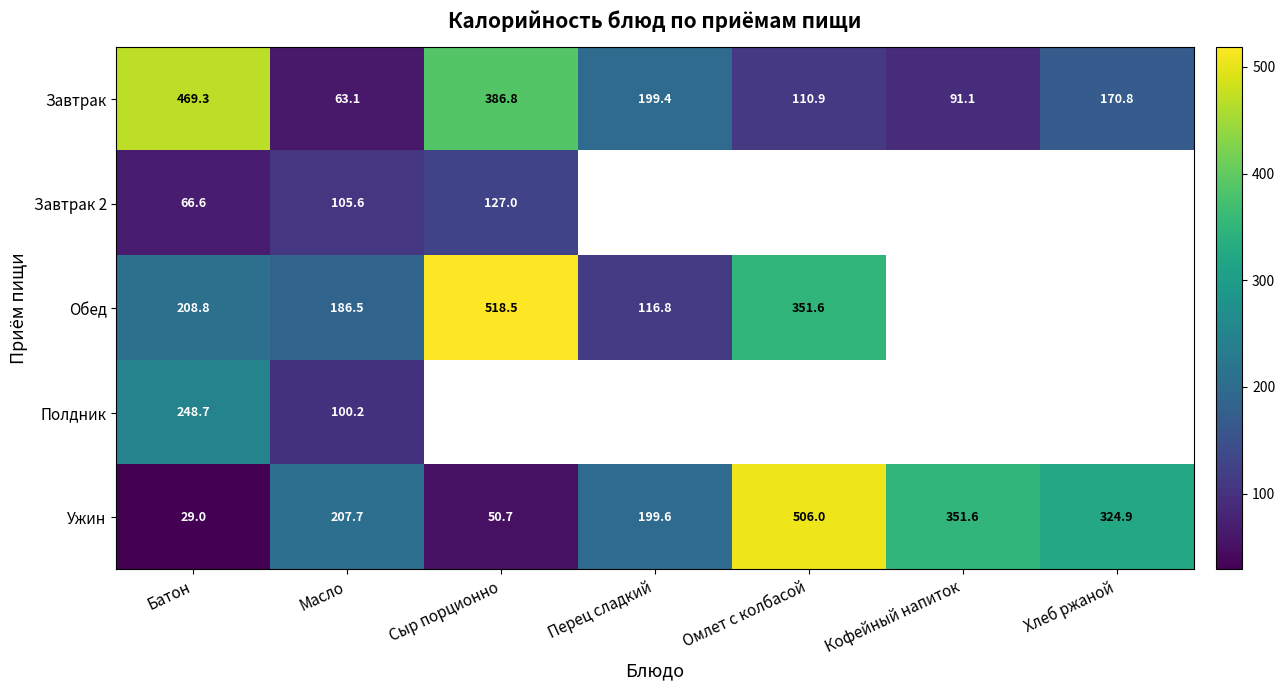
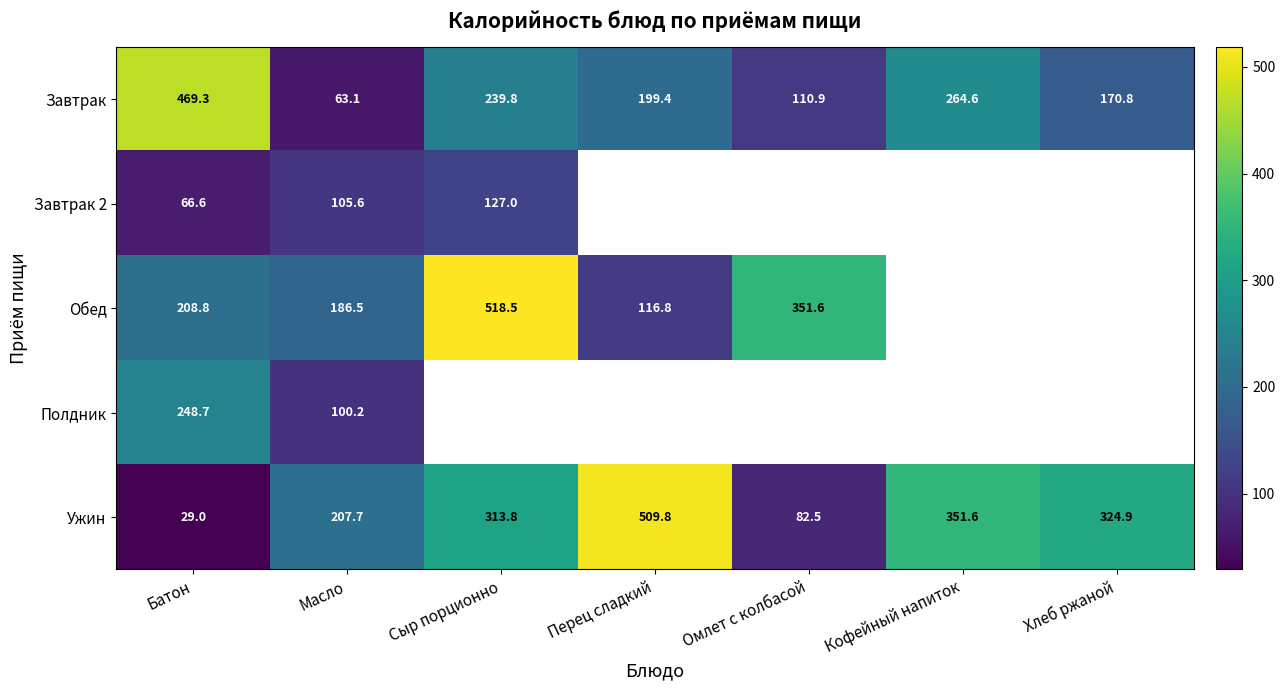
  {
    "Завтрак": {
      "Батон": 469.3,
      "Масло": 63.1,
-     "Сыр порционно": 386.8,
+     "Сыр порционно": 239.8,
      "Перец сладкий": 199.4,
      "Омлет с колбасой": 110.9,
-     "Кофейный напиток": 91.1,
+     "Кофейный напиток": 264.6,
      "Хлеб ржаной": 170.8
    },
    "Завтрак 2": {
      "Батон": 66.6,
      "Масло": 105.6,
      "Сыр порционно": 127.0
    },
    "Обед": {
      "Батон": 208.8,
      "Масло": 186.5,
      "Сыр порционно": 518.5,
      "Перец сладкий": 116.8,
      "Омлет с колбасой": 351.6
    },
    "Полдник": {
      "Батон": 248.7,
      "Масло": 100.2
    },
    "Ужин": {
      "Батон": 29.0,
      "Масло": 207.7,
-     "Сыр порционно": 50.7,
-     "Перец сладкий": 199.6,
-     "Омлет с колбасой": 506.0,
+     "Сыр порционно": 313.8,
+     "Перец сладкий": 509.8,
+     "Омлет с колбасой": 82.5,
      "Кофейный напиток": 351.6,
      "Хлеб ржаной": 324.9
    }
  }
